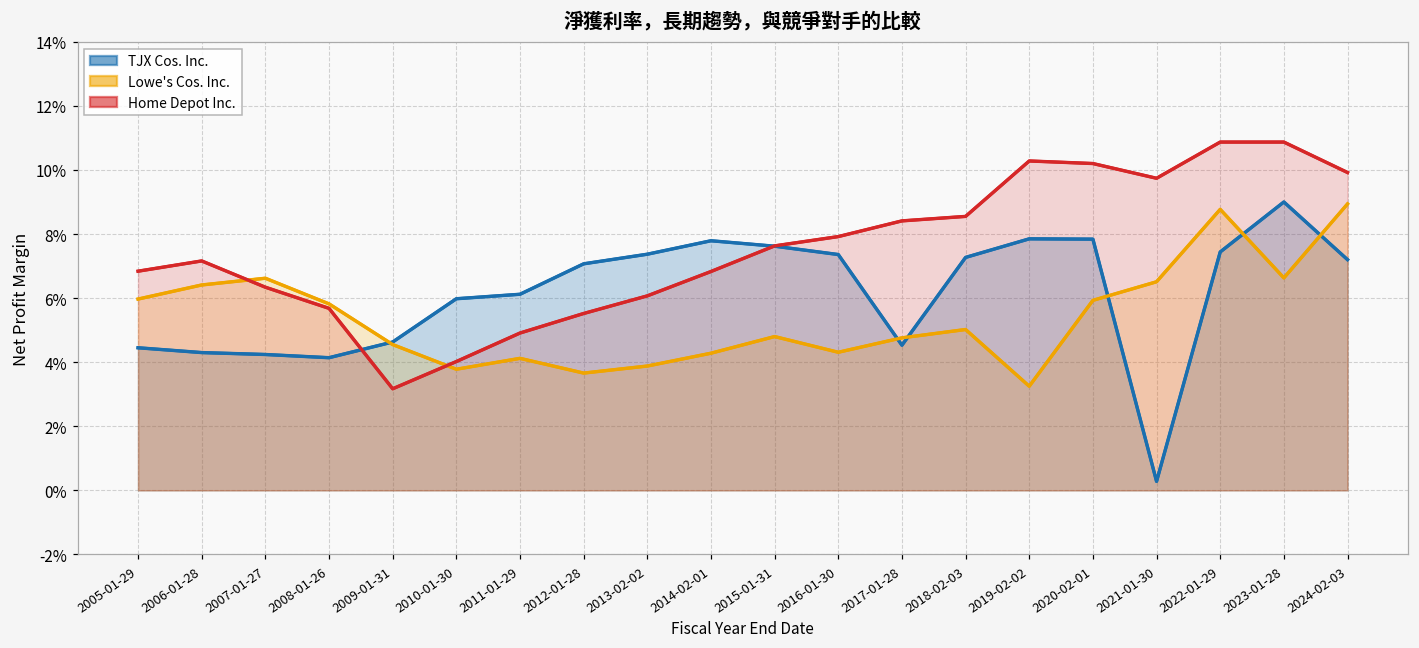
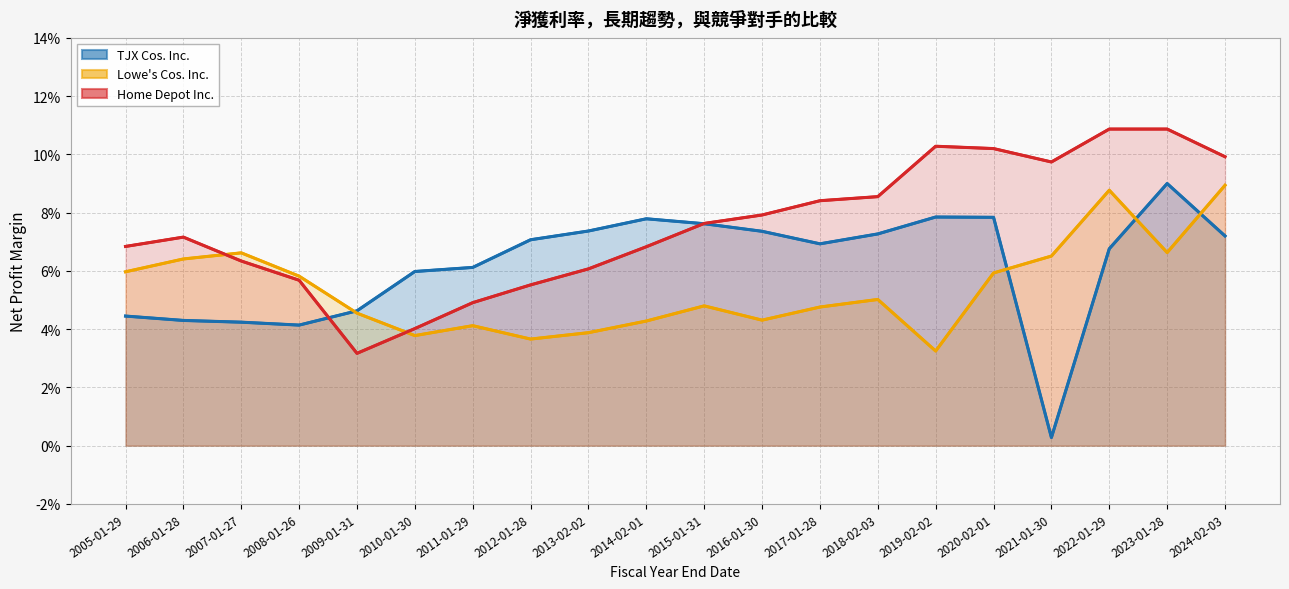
  {
    "TJX Cos. Inc.": {
      "2005-01-29": "4.5%",
      "2006-01-28": "4.3%",
      "2007-01-27": "4.2%",
      "2008-01-26": "4.1%",
      "2010-01-30": "6.0%",
      "2011-01-29": "6.1%",
      "2012-01-28": "7.1%",
      "2013-02-02": "7.4%",
      "2014-02-01": "7.8%",
      "2016-01-30": "7.4%",
-     "2017-01-28": "4.5%",
+     "2017-01-28": "6.9%",
      "2018-02-03": "7.3%",
      "2019-02-02": "7.9%",
      "2020-02-01": "7.8%",
      "2021-01-30": "0.3%",
-     "2022-01-29": "7.4%",
+     "2022-01-29": "6.8%",
      "2023-01-28": "9.0%",
      "2024-02-03": "7.2%"
    }
  }
